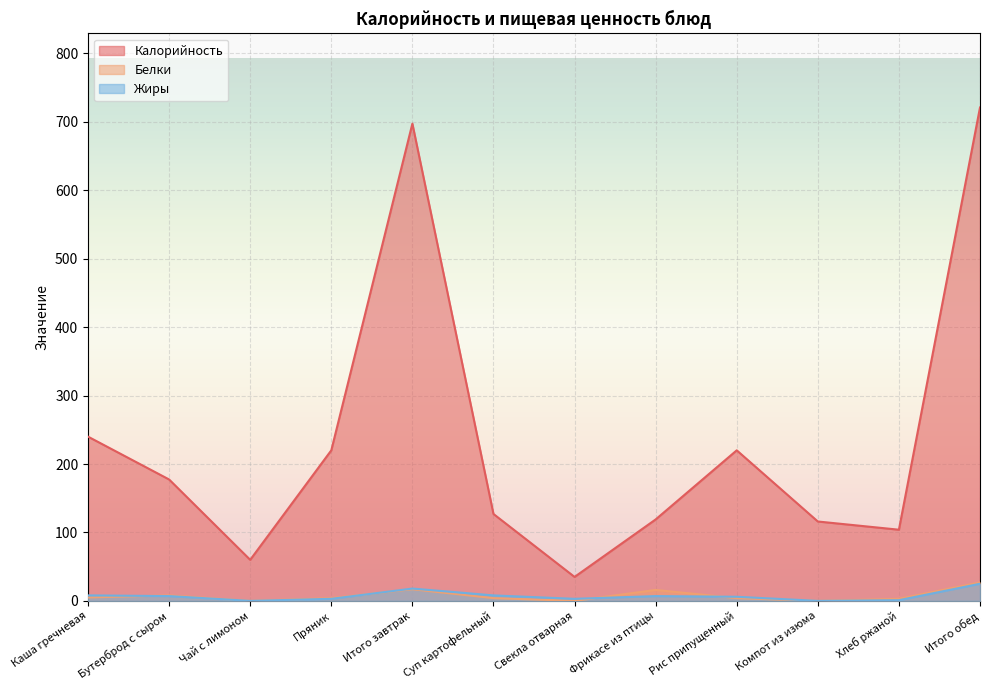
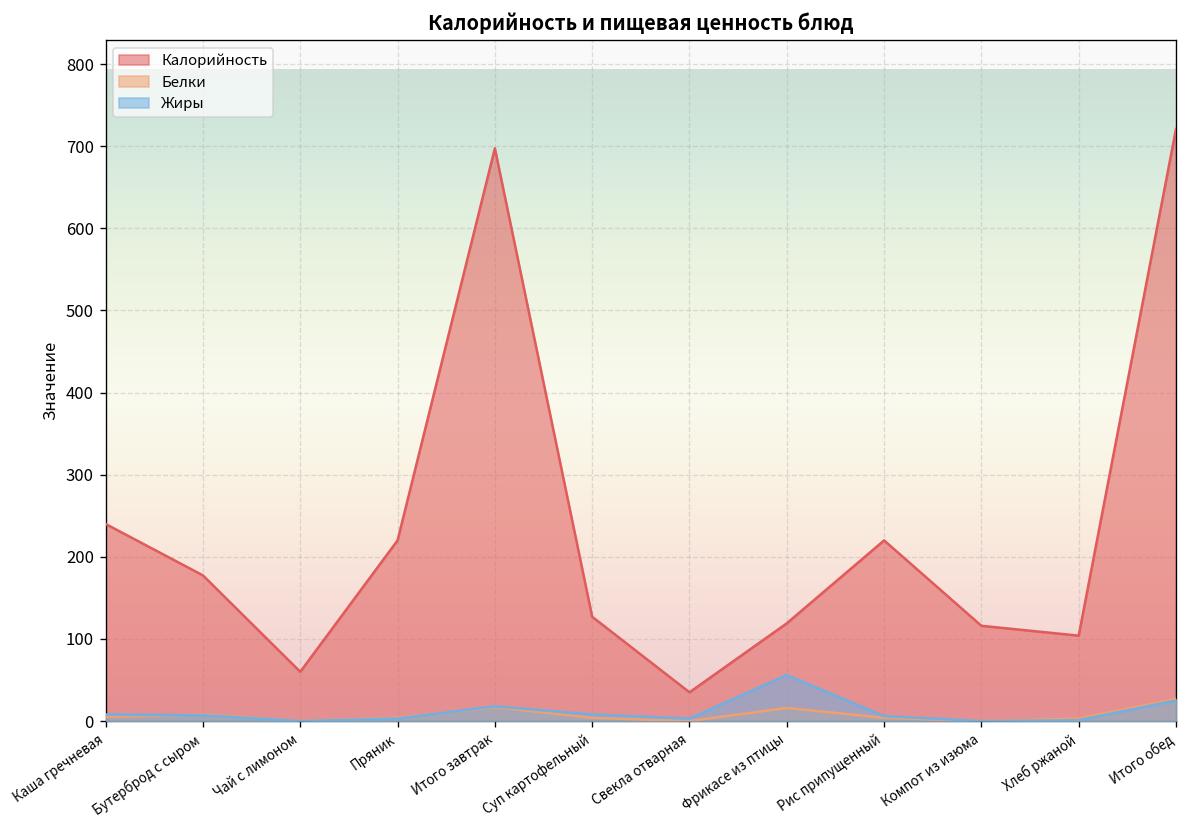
  {
    "Жиры": {
      "Суп картофельный": 10,
-     "Фрикасе из птицы": 10
+     "Фрикасе из птицы": 60
    }
  }
